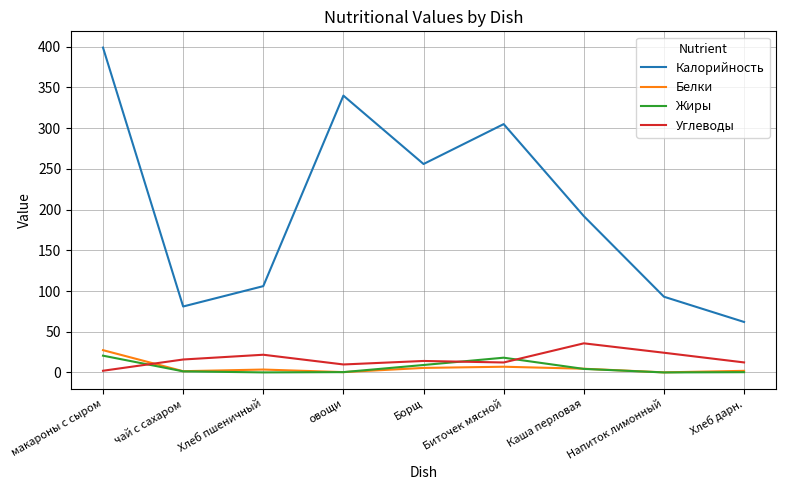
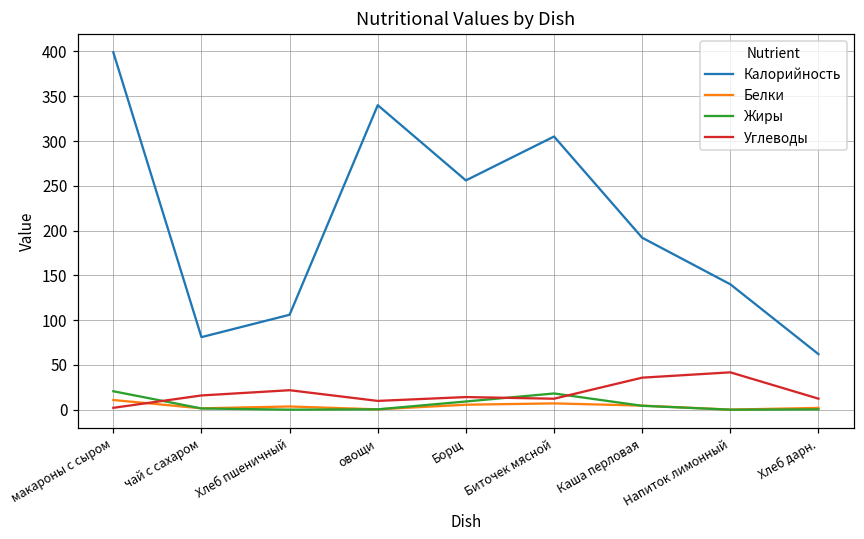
  {
    "Калорийность": {
      "макароны с сыром": 400,
      "чай с сахаром": 80,
      "Хлеб пшеничный": 110,
      "овощи": 340,
      "Борщ": 260,
      "Биточек мясной": 310,
      "Каша перловая": 190,
-     "Напиток лимонный": 90,
+     "Напиток лимонный": 140,
      "Хлеб дарн.": 60
    },
    "Белки": {
-     "макароны с сыром": 30,
+     "макароны с сыром": 10,
      "Хлеб пшеничный": 0,
      "Борщ": 10,
      "Биточек мясной": 10
    },
    "Жиры": {
      "макароны с сыром": 20,
      "Хлеб пшеничный": 0,
      "Борщ": 10,
      "Биточек мясной": 20
    },
    "Углеводы": {
      "макароны с сыром": 0,
      "чай с сахаром": 20,
      "Хлеб пшеничный": 20,
      "овощи": 10,
      "Борщ": 10,
      "Биточек мясной": 10,
      "Каша перловая": 40,
-     "Напиток лимонный": 20,
+     "Напиток лимонный": 40,
      "Хлеб дарн.": 10
    }
  }
